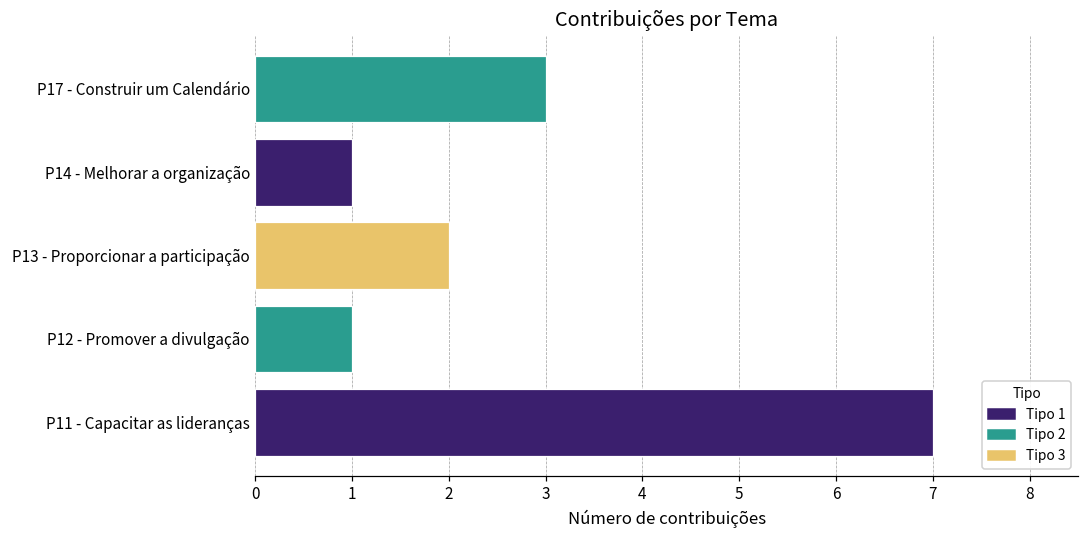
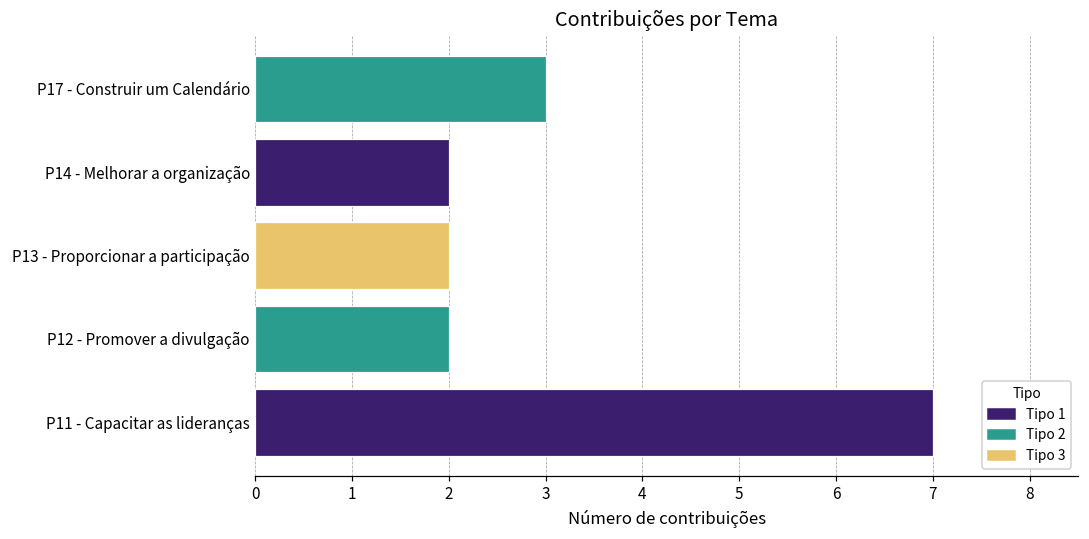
  {
    "P17 - Construir um Calendário": 3,
-   "P14 - Melhorar a organização": 1,
+   "P14 - Melhorar a organização": 2,
    "P13 - Proporcionar a participação": 2,
-   "P12 - Promover a divulgação": 1,
+   "P12 - Promover a divulgação": 2,
    "P11 - Capacitar as lideranças": 7
  }
